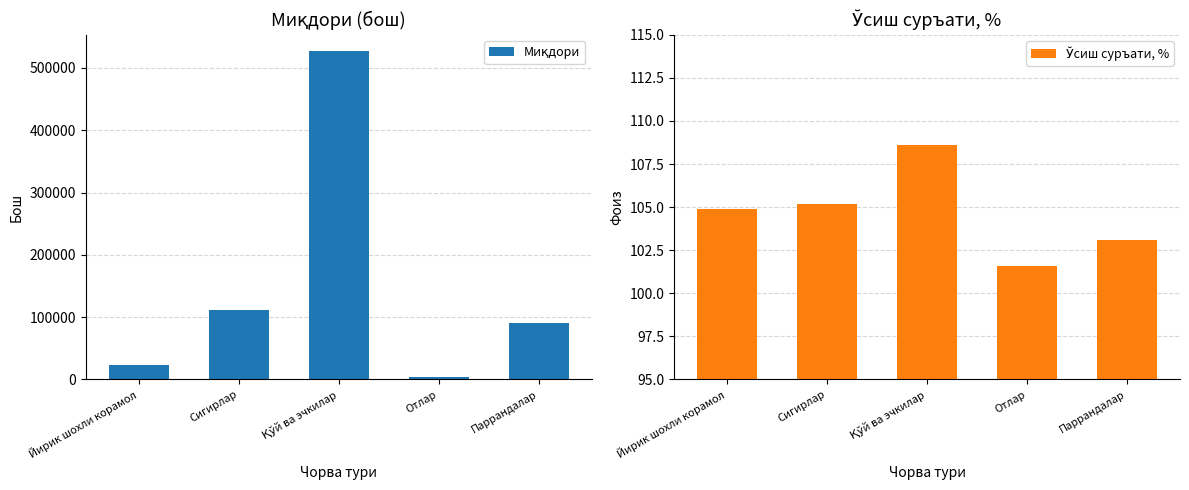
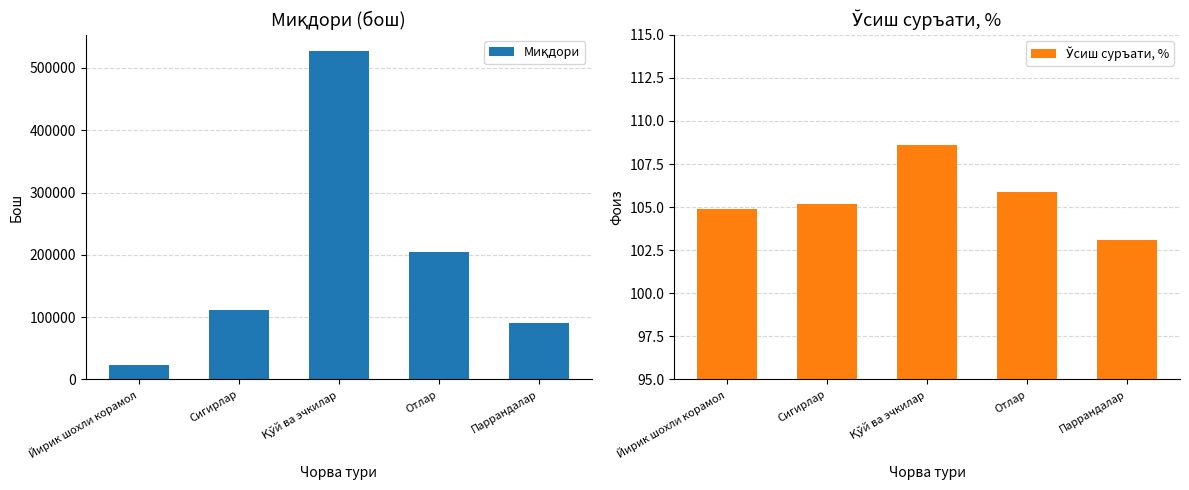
  {
    "Миқдори (бош)": {
      "Йирик шохли корамол": 20000,
      "Сигирлар": 110000,
      "Қўй ва эчкилар": 530000,
-     "Отлар": 0,
+     "Отлар": 200000,
      "Паррандалар": 90000
    },
    "Ўсиш суръати, %": {
      "Йирик шохли корамол": 104.9,
      "Сигирлар": 105.2,
      "Қўй ва эчкилар": 108.6,
-     "Отлар": 101.6,
+     "Отлар": 105.9,
      "Паррандалар": 103.1
    }
  }
